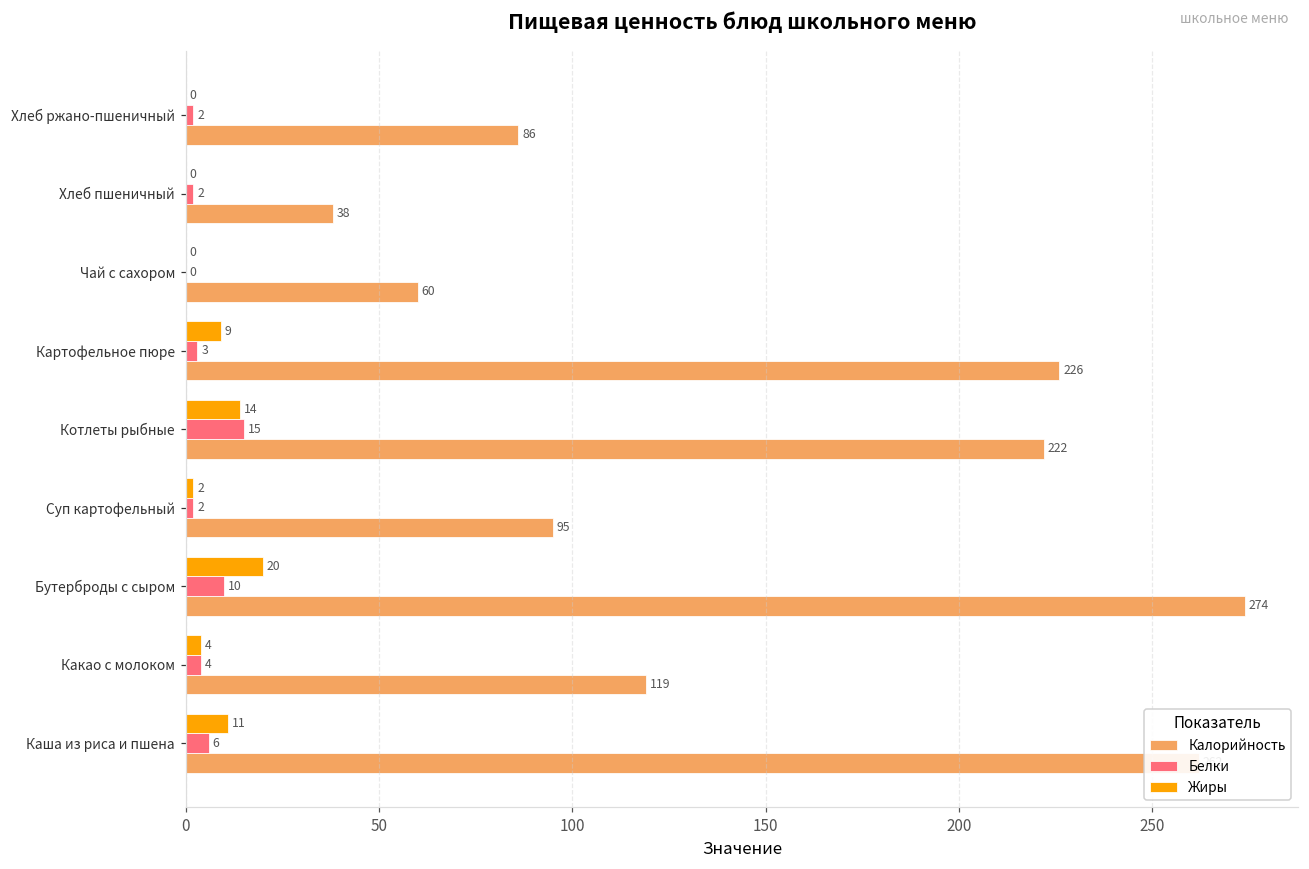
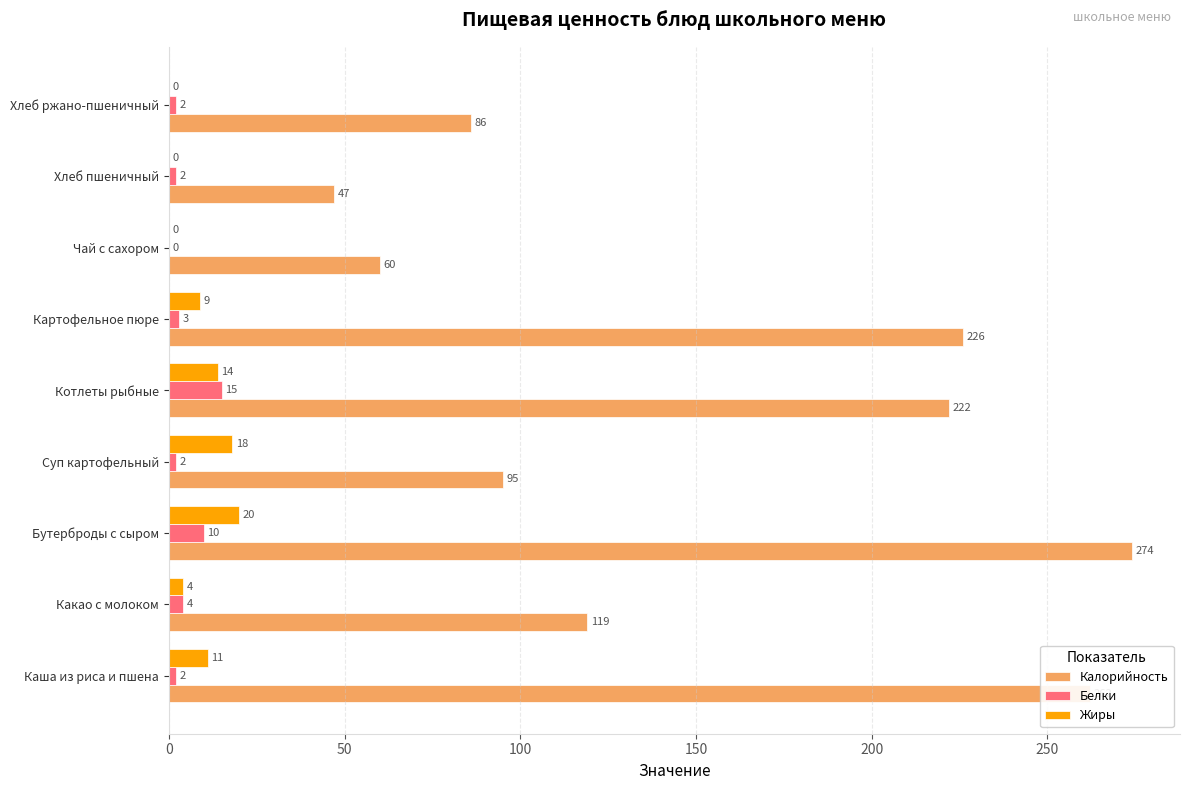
  {
    "Калорийность": {
      "Хлеб ржано-пшеничный": 86,
-     "Хлеб пшеничный": 38,
+     "Хлеб пшеничный": 47,
      "Чай с сахором": 60,
      "Картофельное пюре": 226,
      "Котлеты рыбные": 222,
      "Суп картофельный": 95,
      "Бутерброды с сыром": 274,
      "Какао с молоком": 119
    },
    "Белки": {
      "Хлеб ржано-пшеничный": 2,
      "Хлеб пшеничный": 2,
      "Чай с сахором": 0,
      "Картофельное пюре": 3,
      "Котлеты рыбные": 15,
      "Суп картофельный": 2,
      "Бутерброды с сыром": 10,
      "Какао с молоком": 4,
-     "Каша из риса и пшена": 6
+     "Каша из риса и пшена": 2
    },
    "Жиры": {
      "Хлеб ржано-пшеничный": 0,
      "Хлеб пшеничный": 0,
      "Чай с сахором": 0,
      "Картофельное пюре": 9,
      "Котлеты рыбные": 14,
-     "Суп картофельный": 2,
+     "Суп картофельный": 18,
      "Бутерброды с сыром": 20,
      "Какао с молоком": 4,
      "Каша из риса и пшена": 11
    }
  }
